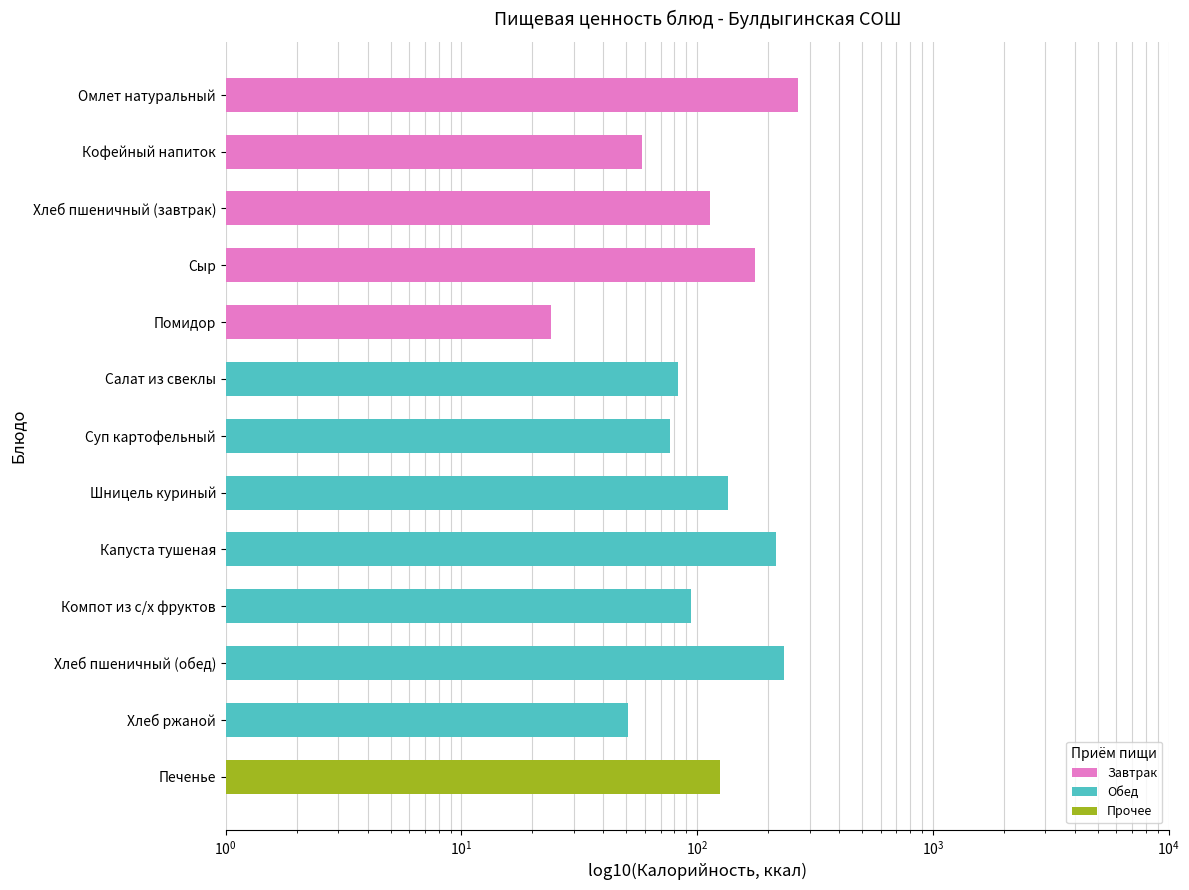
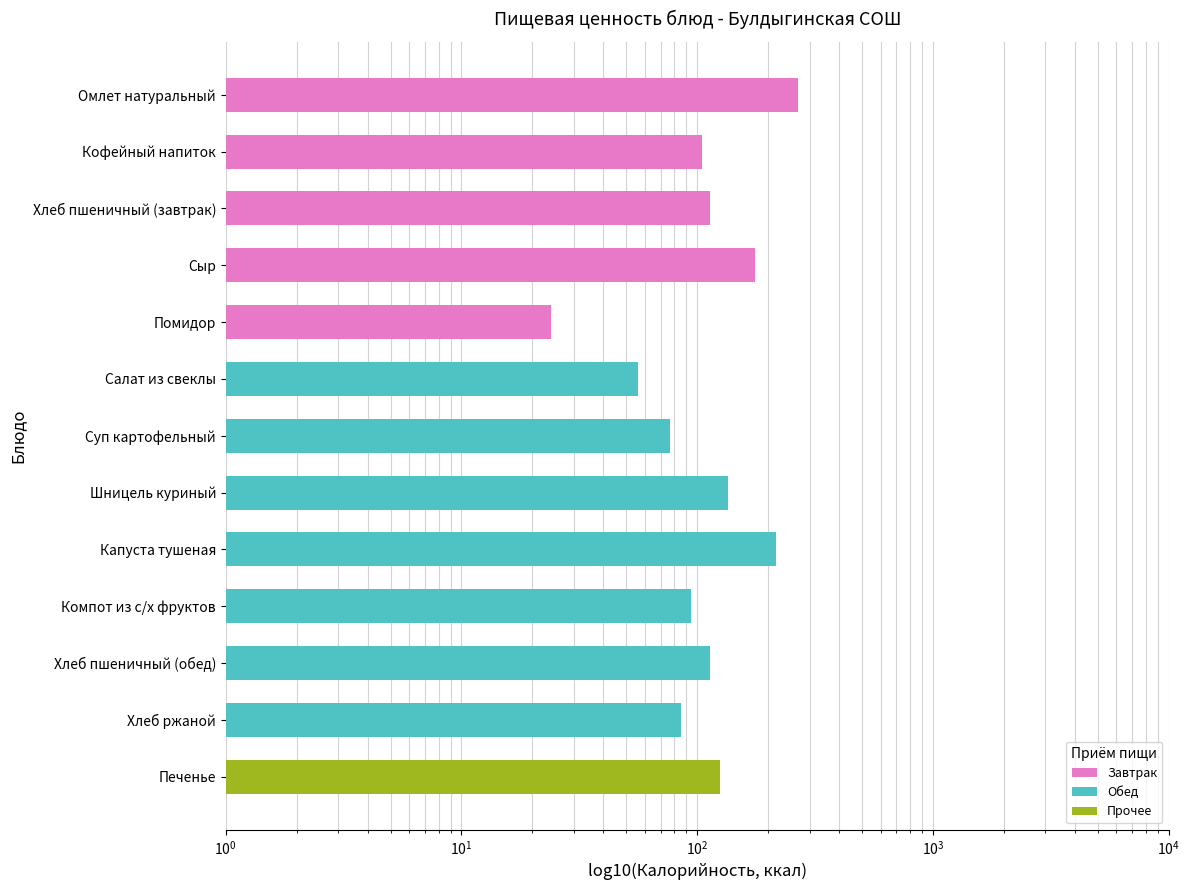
  {
    "Омлет натуральный": 270,
-   "Кофейный напиток": 58,
+   "Кофейный напиток": 110,
    "Хлеб пшеничный (завтрак)": 110,
    "Сыр": 180,
    "Помидор": 24,
-   "Салат из свеклы": 83,
+   "Салат из свеклы": 56,
    "Суп картофельный": 77,
    "Шницель куриный": 140,
    "Капуста тушеная": 220,
    "Компот из с/х фруктов": 94,
-   "Хлеб пшеничный (обед)": 230,
-   "Хлеб ржаной": 51,
+   "Хлеб пшеничный (обед)": 110,
+   "Хлеб ржаной": 85,
    "Печенье": 130
  }
